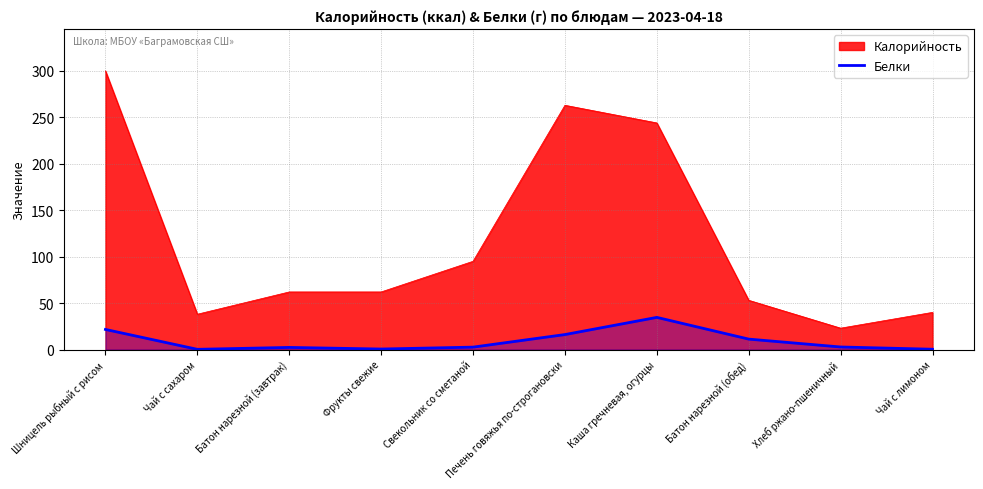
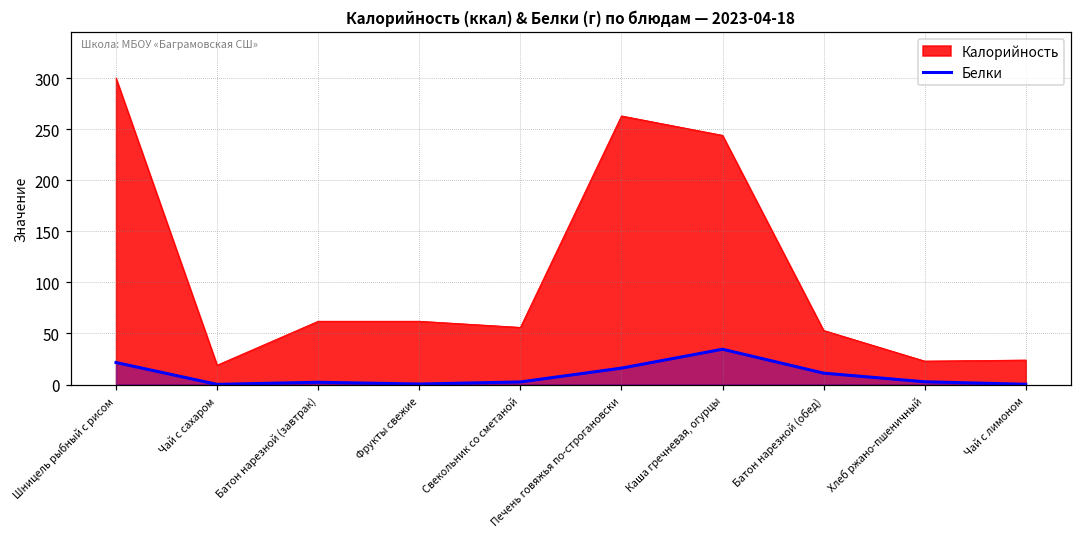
  {
    "Калорийность": {
      "Шницель рыбный с рисом": 300,
-     "Чай с сахаром": 40,
+     "Чай с сахаром": 20,
      "Батон нарезной (завтрак)": 60,
      "Фрукты свежие": 60,
-     "Свекольник со сметаной": 100,
+     "Свекольник со сметаной": 60,
      "Печень говяжья по-строгановски": 260,
      "Каша гречневая, огурцы": 240,
      "Батон нарезной (обед)": 50,
      "Хлеб ржано-пшеничный": 20,
-     "Чай с лимоном": 40
+     "Чай с лимоном": 20
    },
    "Белки": {
      "Шницель рыбный с рисом": 20,
      "Чай с сахаром": 0,
      "Батон нарезной (завтрак)": 0,
      "Фрукты свежие": 0,
      "Свекольник со сметаной": 0,
      "Печень говяжья по-строгановски": 20,
      "Каша гречневая, огурцы": 30,
      "Батон нарезной (обед)": 10,
      "Хлеб ржано-пшеничный": 0,
      "Чай с лимоном": 0
    }
  }
